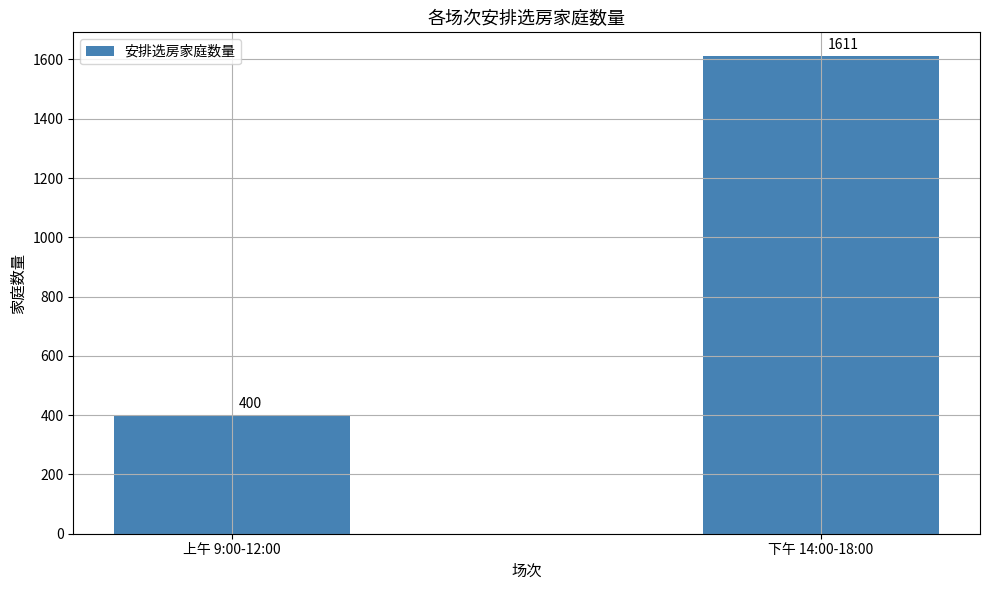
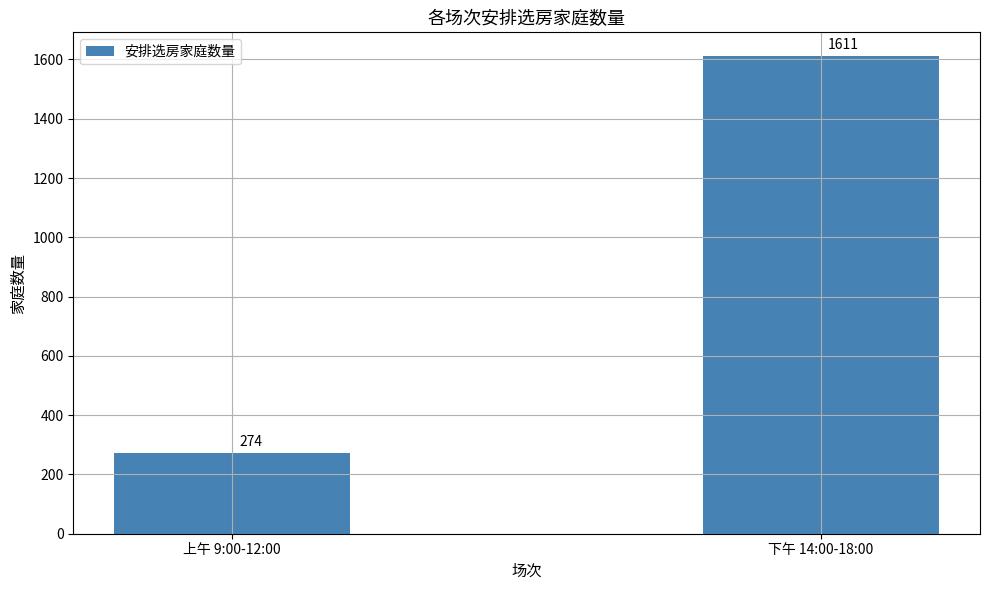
  {
-   "上午 9:00-12:00": 400,
+   "上午 9:00-12:00": 274,
    "下午 14:00-18:00": 1611
  }
